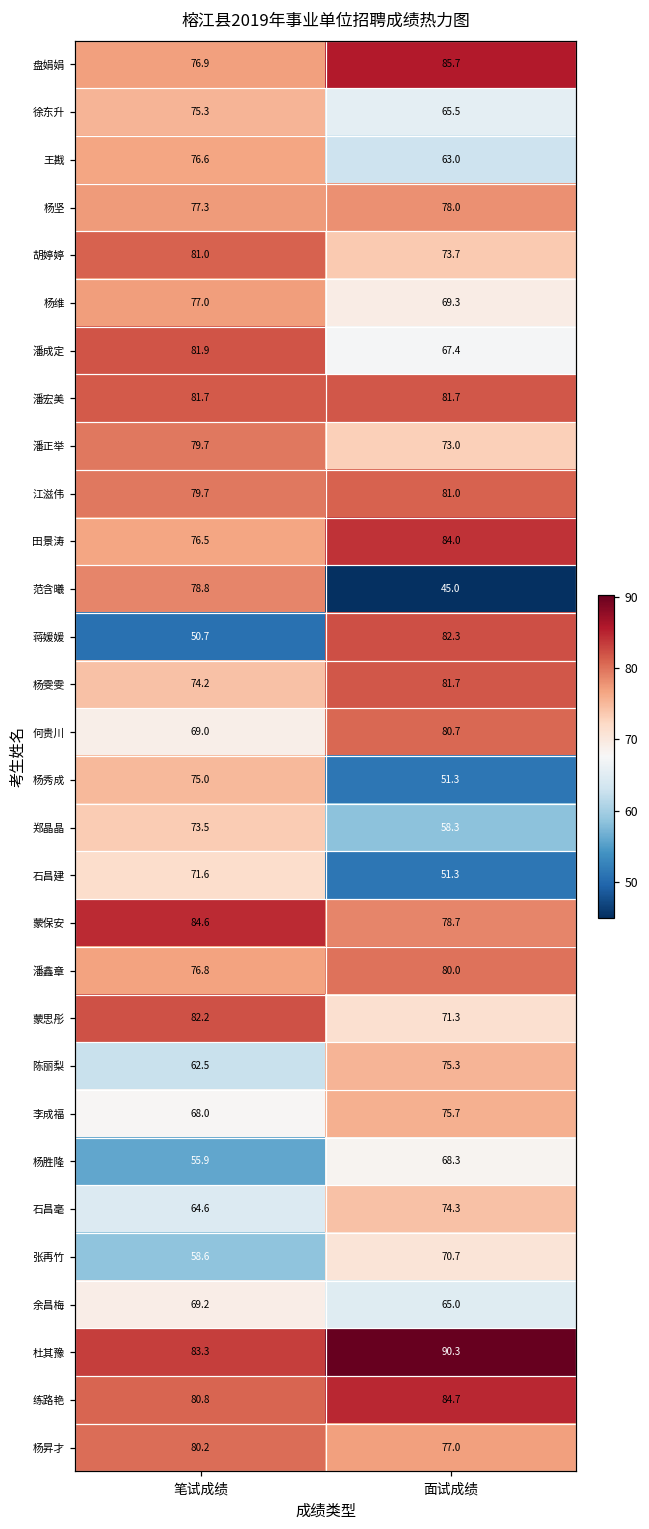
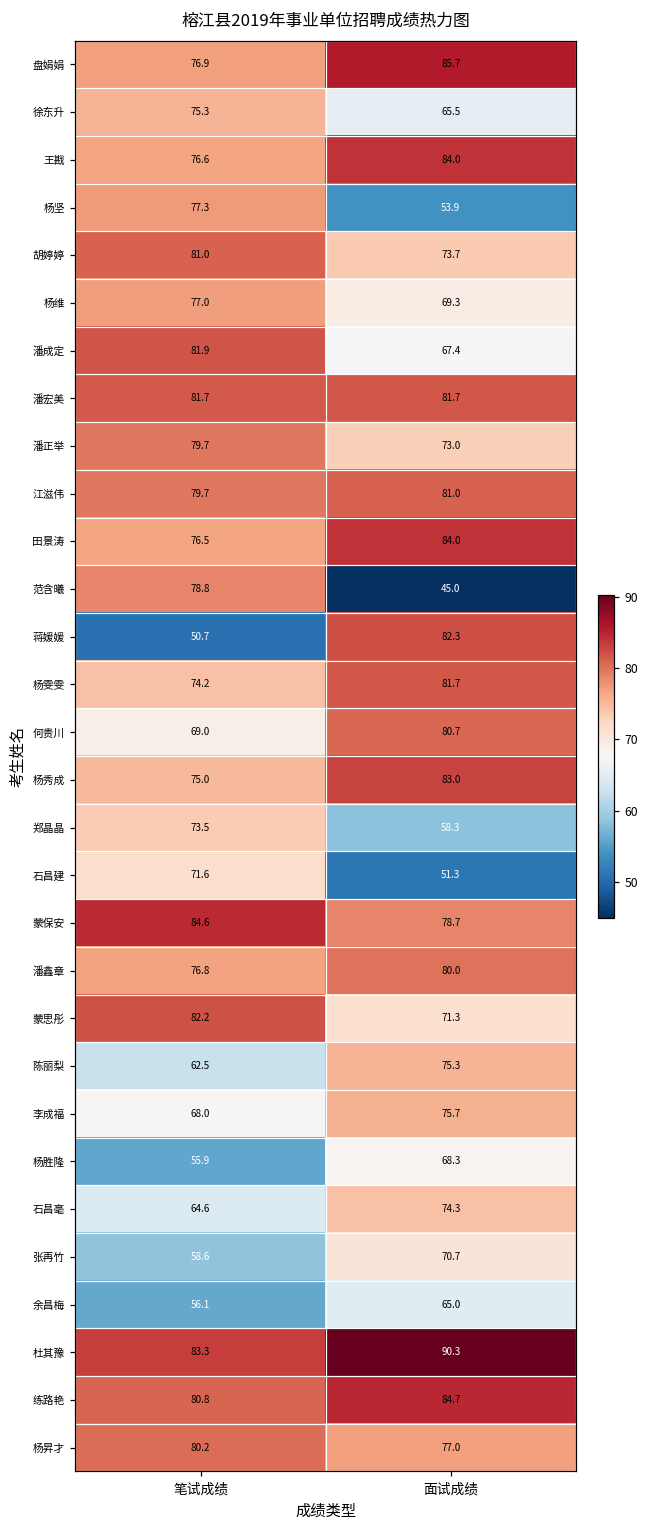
  {
    "盘娟娟": {
      "笔试成绩": 76.9,
      "面试成绩": 85.7
    },
    "徐东升": {
      "笔试成绩": 75.3,
      "面试成绩": 65.5
    },
    "王戡": {
      "笔试成绩": 76.6,
-     "面试成绩": 63.0
+     "面试成绩": 84.0
    },
    "杨坚": {
      "笔试成绩": 77.3,
-     "面试成绩": 78.0
+     "面试成绩": 53.9
    },
    "胡婷婷": {
      "笔试成绩": 81.0,
      "面试成绩": 73.7
    },
    "杨维": {
      "笔试成绩": 77.0,
      "面试成绩": 69.3
    },
    "潘成定": {
      "笔试成绩": 81.9,
      "面试成绩": 67.4
    },
    "潘宏美": {
      "笔试成绩": 81.7,
      "面试成绩": 81.7
    },
    "潘正举": {
      "笔试成绩": 79.7,
      "面试成绩": 73.0
    },
    "江滋伟": {
      "笔试成绩": 79.7,
      "面试成绩": 81.0
    },
    "田景涛": {
      "笔试成绩": 76.5,
      "面试成绩": 84.0
    },
    "范含曦": {
      "笔试成绩": 78.8,
      "面试成绩": 45.0
    },
    "蒋媛媛": {
      "笔试成绩": 50.7,
      "面试成绩": 82.3
    },
    "杨雯雯": {
      "笔试成绩": 74.2,
      "面试成绩": 81.7
    },
    "何贵川": {
      "笔试成绩": 69.0,
      "面试成绩": 80.7
    },
    "杨秀成": {
      "笔试成绩": 75.0,
-     "面试成绩": 51.3
+     "面试成绩": 83.0
    },
    "郑晶晶": {
      "笔试成绩": 73.5,
      "面试成绩": 58.3
    },
    "石昌建": {
      "笔试成绩": 71.6,
      "面试成绩": 51.3
    },
    "蒙保安": {
      "笔试成绩": 84.6,
      "面试成绩": 78.7
    },
    "潘鑫章": {
      "笔试成绩": 76.8,
      "面试成绩": 80.0
    },
    "蒙思彤": {
      "笔试成绩": 82.2,
      "面试成绩": 71.3
    },
    "陈丽梨": {
      "笔试成绩": 62.5,
      "面试成绩": 75.3
    },
    "李成福": {
      "笔试成绩": 68.0,
      "面试成绩": 75.7
    },
    "杨胜隆": {
      "笔试成绩": 55.9,
      "面试成绩": 68.3
    },
    "石昌毫": {
      "笔试成绩": 64.6,
      "面试成绩": 74.3
    },
    "张再竹": {
      "笔试成绩": 58.6,
      "面试成绩": 70.7
    },
    "余昌梅": {
-     "笔试成绩": 69.2,
+     "笔试成绩": 56.1,
      "面试成绩": 65.0
    },
    "杜其豫": {
      "笔试成绩": 83.3,
      "面试成绩": 90.3
    },
    "练路艳": {
      "笔试成绩": 80.8,
      "面试成绩": 84.7
    },
    "杨昇才": {
      "笔试成绩": 80.2,
      "面试成绩": 77.0
    }
  }
